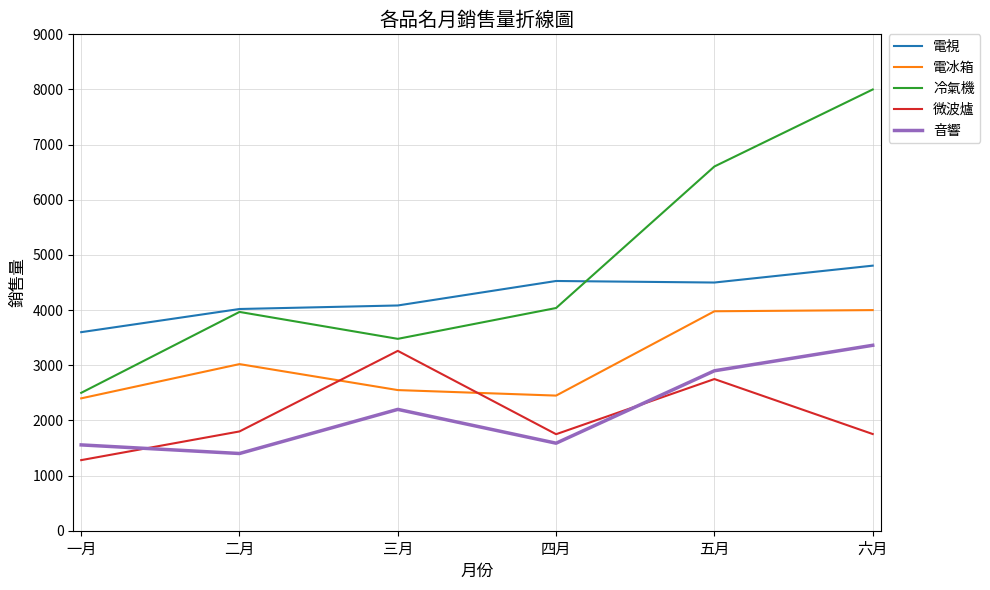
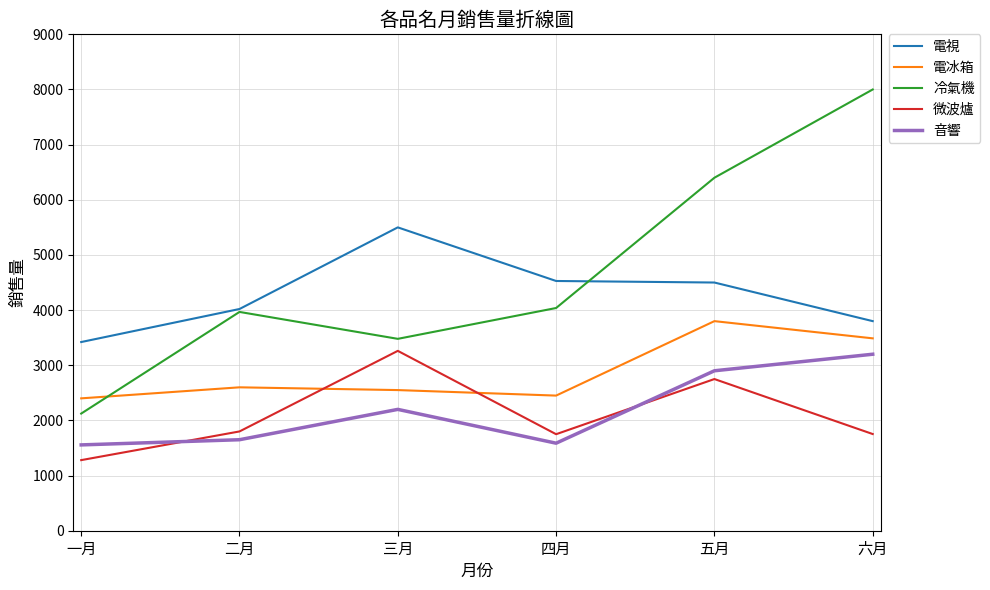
  {
    "電視": {
-     "一月": 3600,
+     "一月": 3400,
      "二月": 4000,
-     "三月": 4100,
+     "三月": 5500,
      "四月": 4500,
      "五月": 4500,
-     "六月": 4800
+     "六月": 3800
    },
    "電冰箱": {
      "一月": 2400,
-     "二月": 3000,
+     "二月": 2600,
      "三月": 2600,
      "四月": 2500,
-     "五月": 4000,
-     "六月": 4000
+     "五月": 3800,
+     "六月": 3500
    },
    "冷氣機": {
-     "一月": 2500,
+     "一月": 2100,
      "二月": 4000,
      "三月": 3500,
      "四月": 4000,
-     "五月": 6600,
+     "五月": 6400,
      "六月": 8000
    },
    "微波爐": {
      "一月": 1300,
      "二月": 1800,
      "三月": 3300,
      "四月": 1800,
      "五月": 2800,
      "六月": 1800
    },
    "音響": {
      "一月": 1600,
-     "二月": 1400,
+     "二月": 1700,
      "三月": 2200,
      "四月": 1600,
      "五月": 2900,
-     "六月": 3400
+     "六月": 3200
    }
  }
